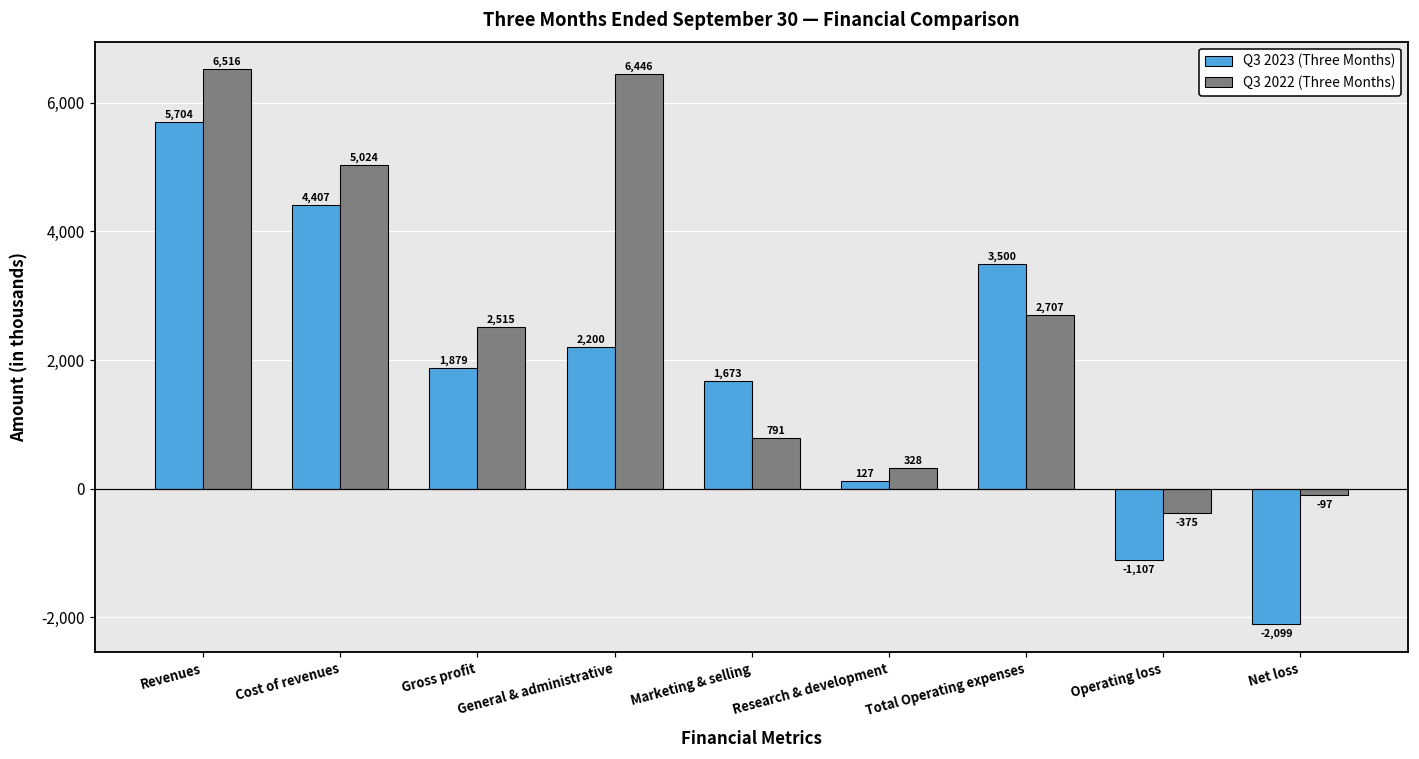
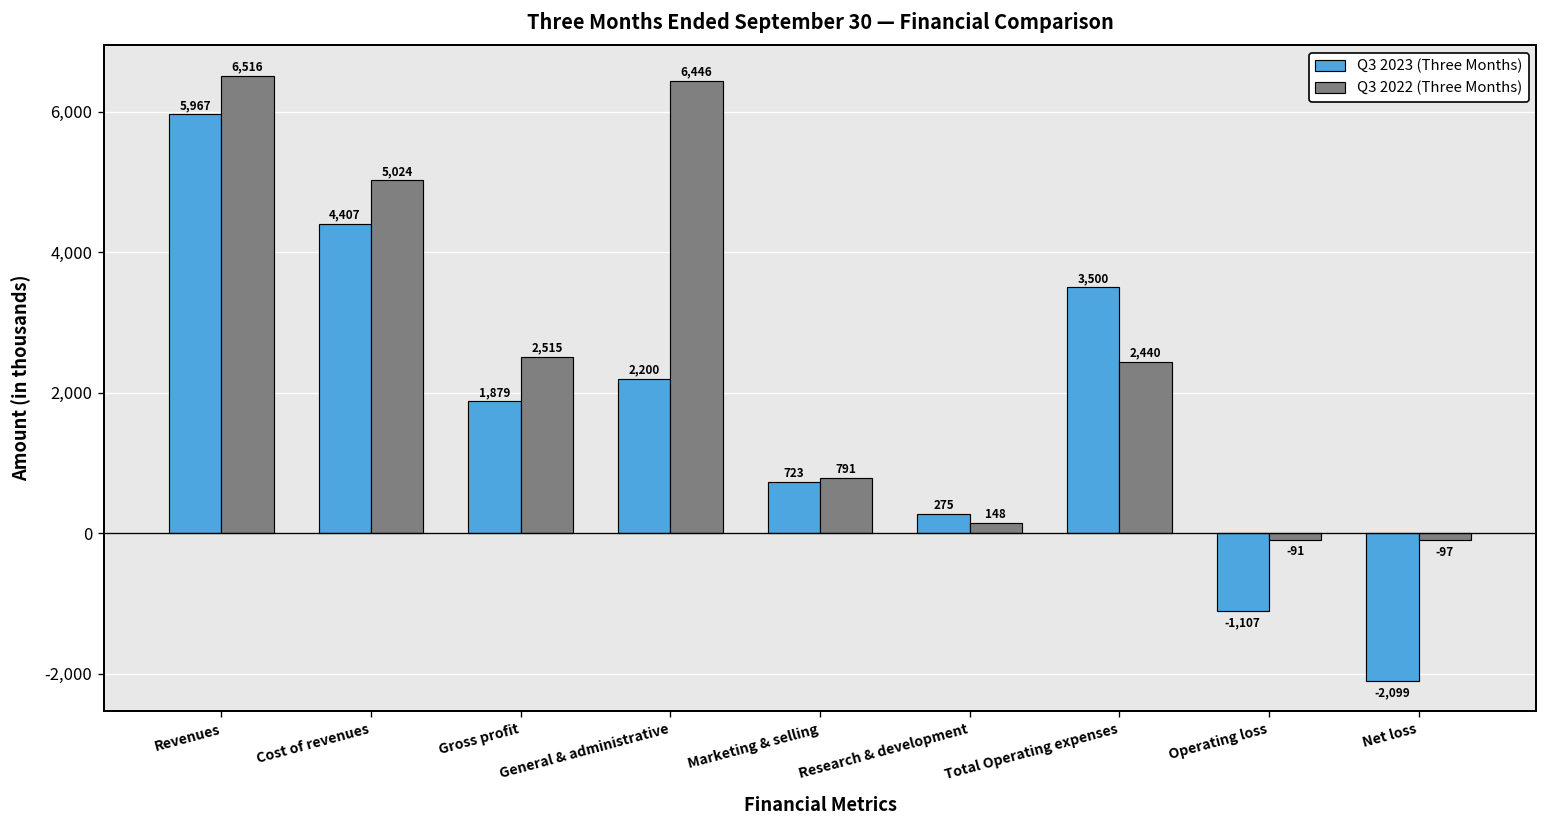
  {
    "Q3 2023 (Three Months)": {
-     "Revenues": "5,704",
+     "Revenues": "5,967",
      "Cost of revenues": "4,407",
      "Gross profit": "1,879",
      "General & administrative": "2,200",
-     "Marketing & selling": "1,673",
-     "Research & development": "127",
+     "Marketing & selling": "723",
+     "Research & development": "275",
      "Total Operating expenses": "3,500",
      "Operating loss": "-1,107",
      "Net loss": "-2,099"
    },
    "Q3 2022 (Three Months)": {
      "Revenues": "6,516",
      "Cost of revenues": "5,024",
      "Gross profit": "2,515",
      "General & administrative": "6,446",
      "Marketing & selling": "791",
-     "Research & development": "328",
-     "Total Operating expenses": "2,707",
-     "Operating loss": "-375",
+     "Research & development": "148",
+     "Total Operating expenses": "2,440",
+     "Operating loss": "-91",
      "Net loss": "-97"
    }
  }
